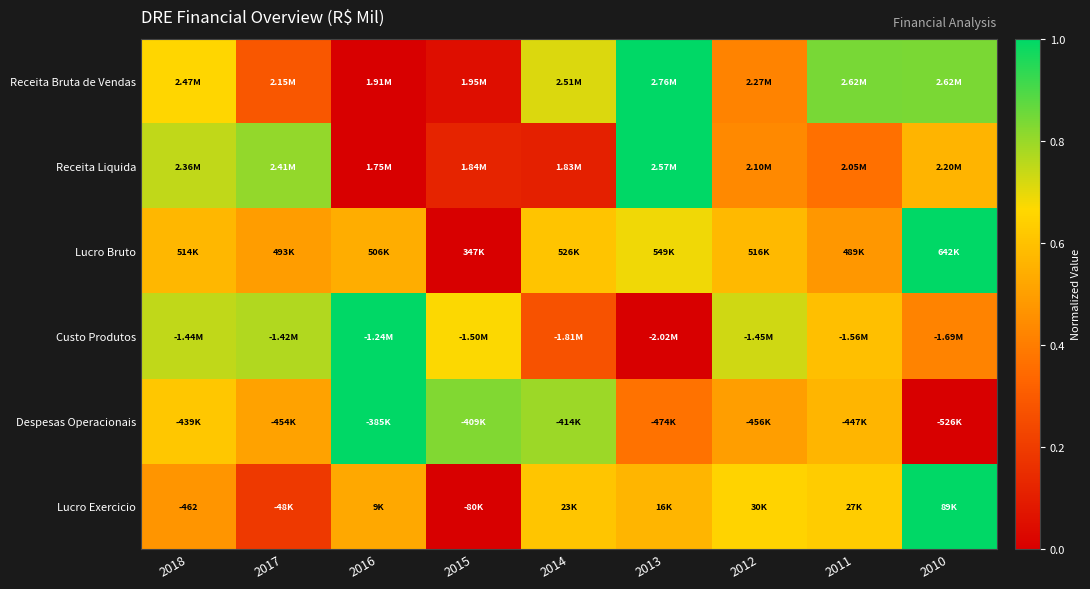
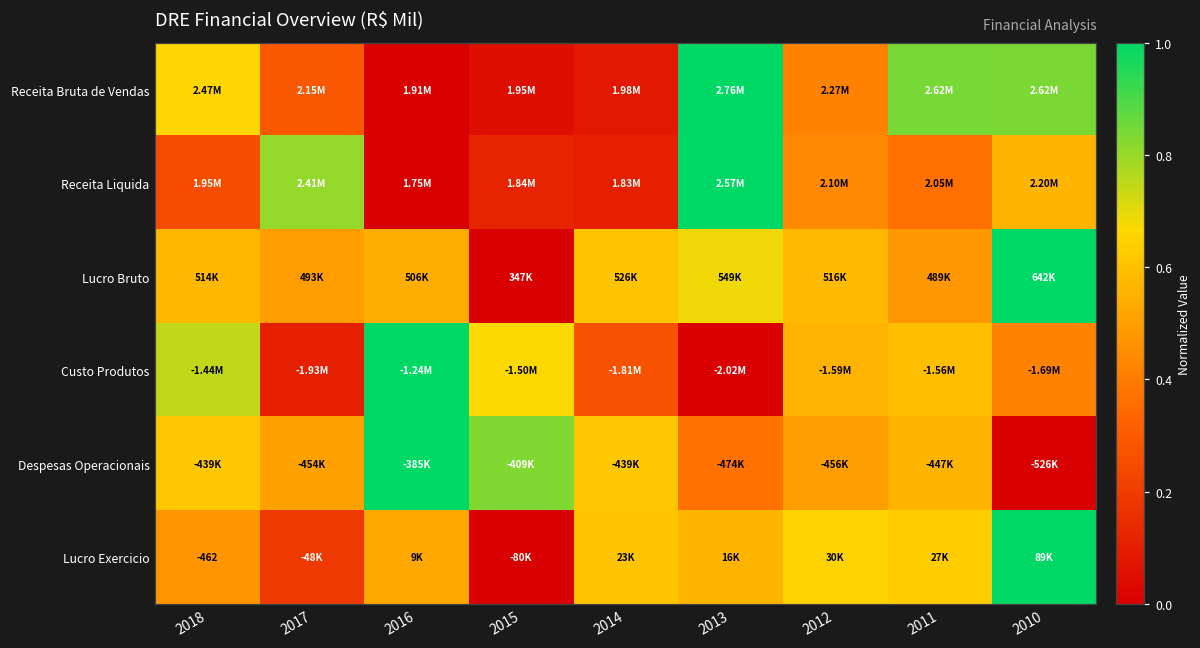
  {
    "Receita Bruta de Vendas": {
      "2018": "2.47M",
      "2017": "2.15M",
      "2016": "1.91M",
      "2015": "1.95M",
-     "2014": "2.51M",
+     "2014": "1.98M",
      "2013": "2.76M",
      "2012": "2.27M",
      "2011": "2.62M",
      "2010": "2.62M"
    },
    "Receita Liquida": {
-     "2018": "2.36M",
+     "2018": "1.95M",
      "2017": "2.41M",
      "2016": "1.75M",
      "2015": "1.84M",
      "2014": "1.83M",
      "2013": "2.57M",
      "2012": "2.10M",
      "2011": "2.05M",
      "2010": "2.20M"
    },
    "Lucro Bruto": {
      "2018": "514K",
      "2017": "493K",
      "2016": "506K",
      "2015": "347K",
      "2014": "526K",
      "2013": "549K",
      "2012": "516K",
      "2011": "489K",
      "2010": "642K"
    },
    "Custo Produtos": {
      "2018": "-1.44M",
-     "2017": "-1.42M",
+     "2017": "-1.93M",
      "2016": "-1.24M",
      "2015": "-1.50M",
      "2014": "-1.81M",
      "2013": "-2.02M",
-     "2012": "-1.45M",
+     "2012": "-1.59M",
      "2011": "-1.56M",
      "2010": "-1.69M"
    },
    "Despesas Operacionais": {
      "2018": "-439K",
      "2017": "-454K",
      "2016": "-385K",
      "2015": "-409K",
-     "2014": "-414K",
+     "2014": "-439K",
      "2013": "-474K",
      "2012": "-456K",
      "2011": "-447K",
      "2010": "-526K"
    },
    "Lucro Exercicio": {
      "2018": "-462",
      "2017": "-48K",
      "2016": "9K",
      "2015": "-80K",
      "2014": "23K",
      "2013": "16K",
      "2012": "30K",
      "2011": "27K",
      "2010": "89K"
    }
  }
